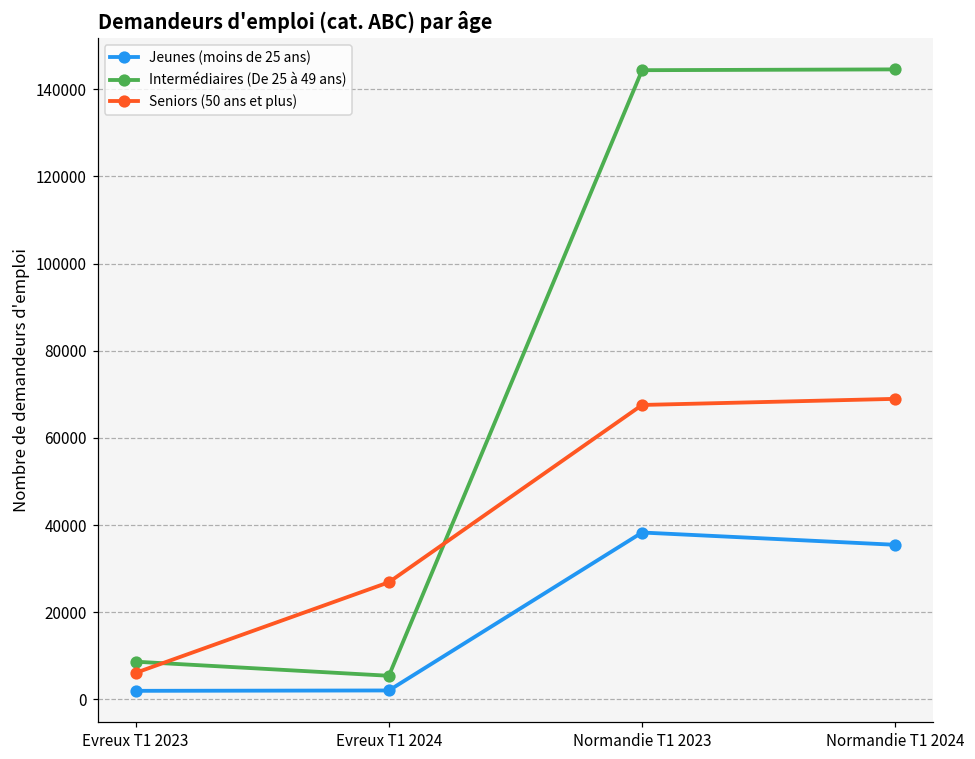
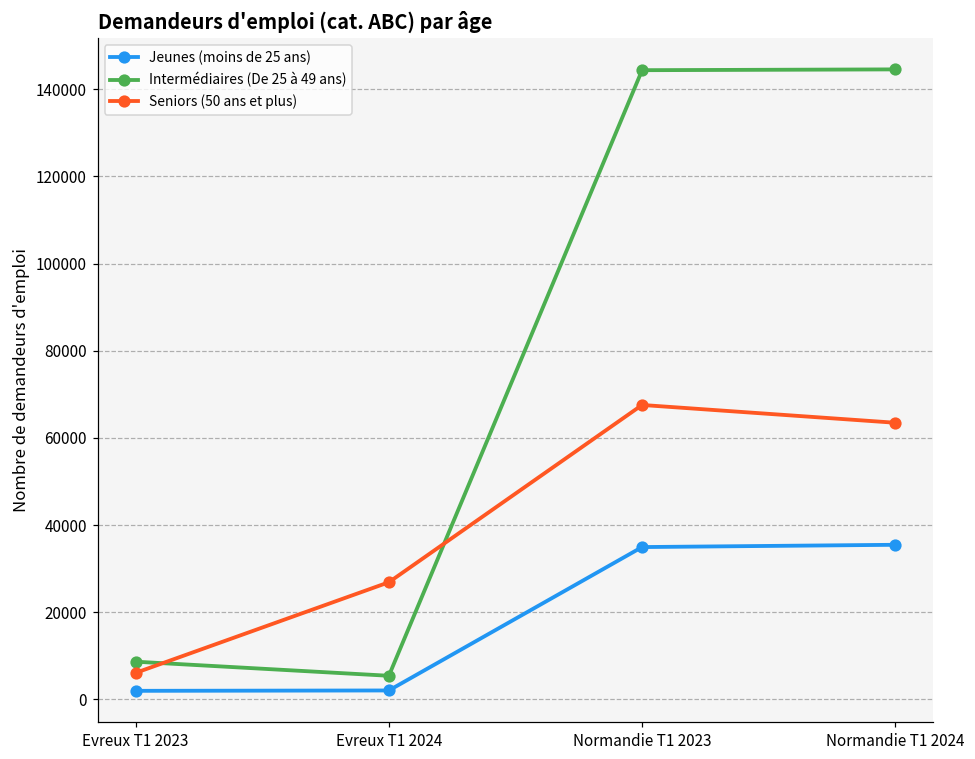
  {
    "Jeunes (moins de 25 ans)": {
      "Evreux T1 2023": 2000,
      "Evreux T1 2024": 2000,
-     "Normandie T1 2023": 38000,
+     "Normandie T1 2023": 35000,
      "Normandie T1 2024": 35000
    },
    "Intermédiaires (De 25 à 49 ans)": {
      "Evreux T1 2023": 9000,
      "Evreux T1 2024": 5000,
      "Normandie T1 2023": 144000,
      "Normandie T1 2024": 145000
    },
    "Seniors (50 ans et plus)": {
      "Evreux T1 2023": 6000,
      "Evreux T1 2024": 27000,
      "Normandie T1 2023": 68000,
-     "Normandie T1 2024": 69000
+     "Normandie T1 2024": 63000
    }
  }
